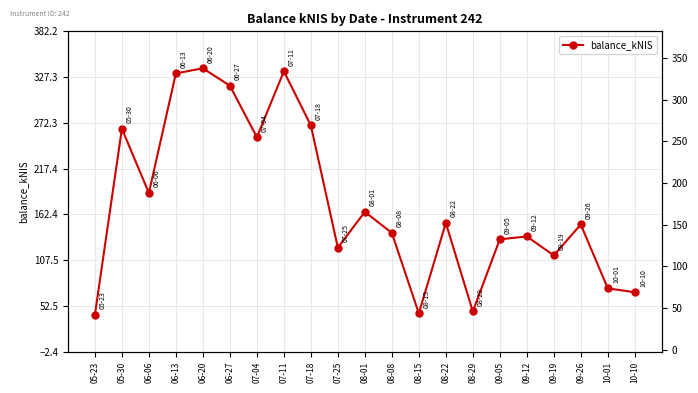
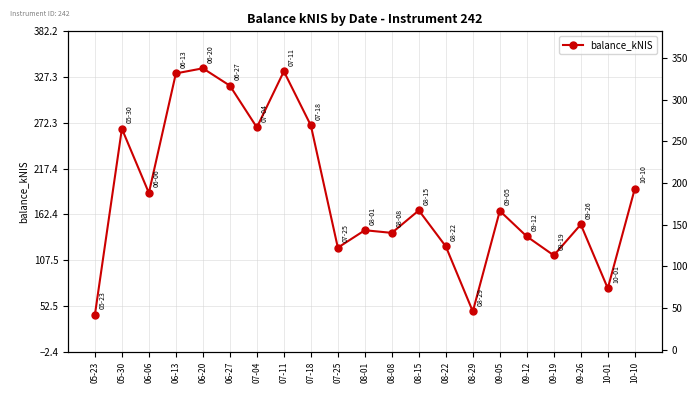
  {
-   "07-04": 260,
-   "08-01": 170,
-   "08-15": 40,
-   "08-22": 150,
-   "09-05": 130,
-   "10-10": 70
+   "07-04": 270,
+   "08-01": 140,
+   "08-15": 170,
+   "08-22": 120,
+   "09-05": 170,
+   "10-10": 190
  }
